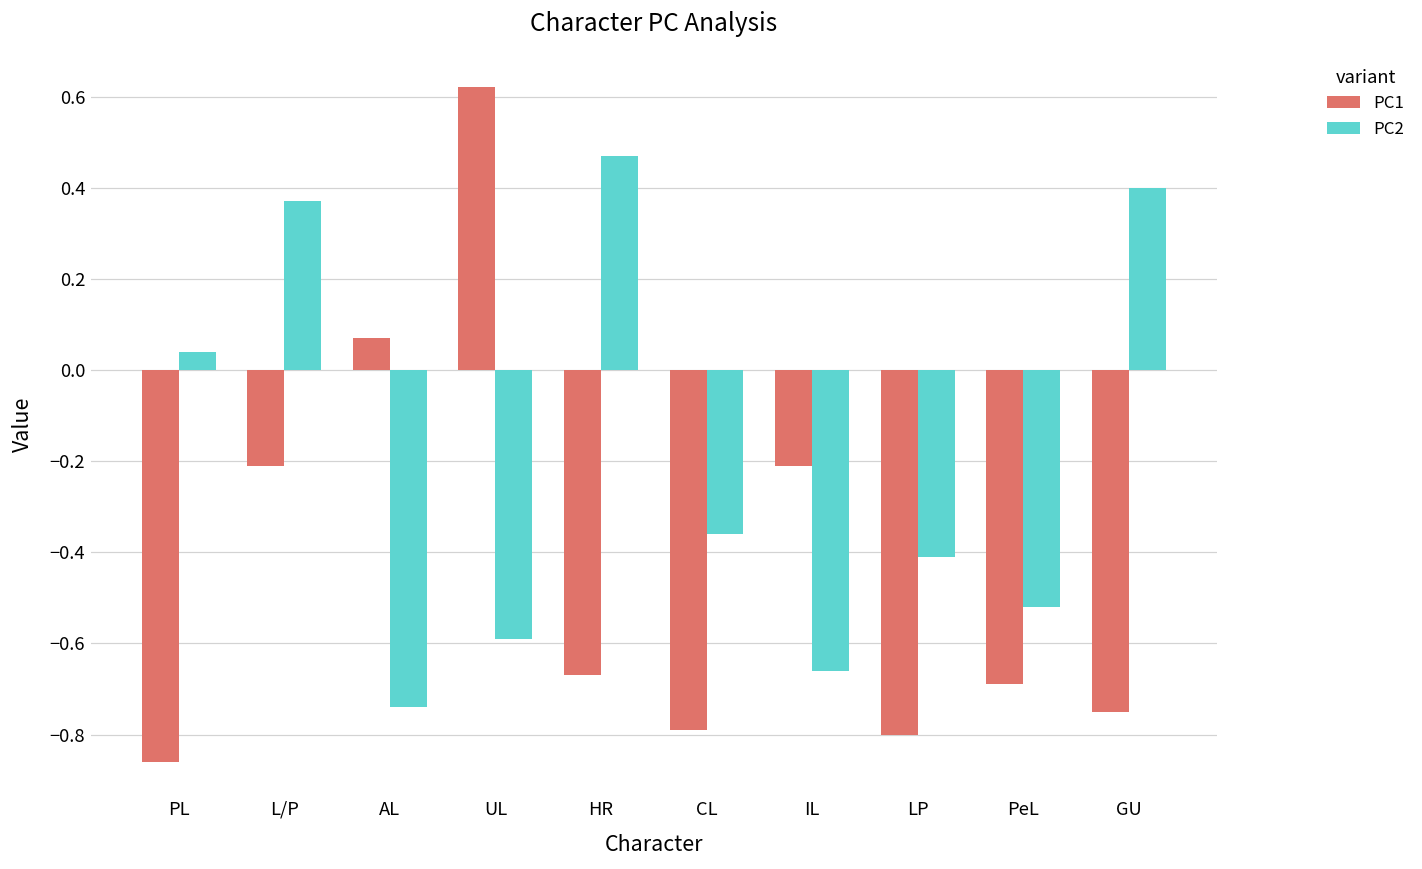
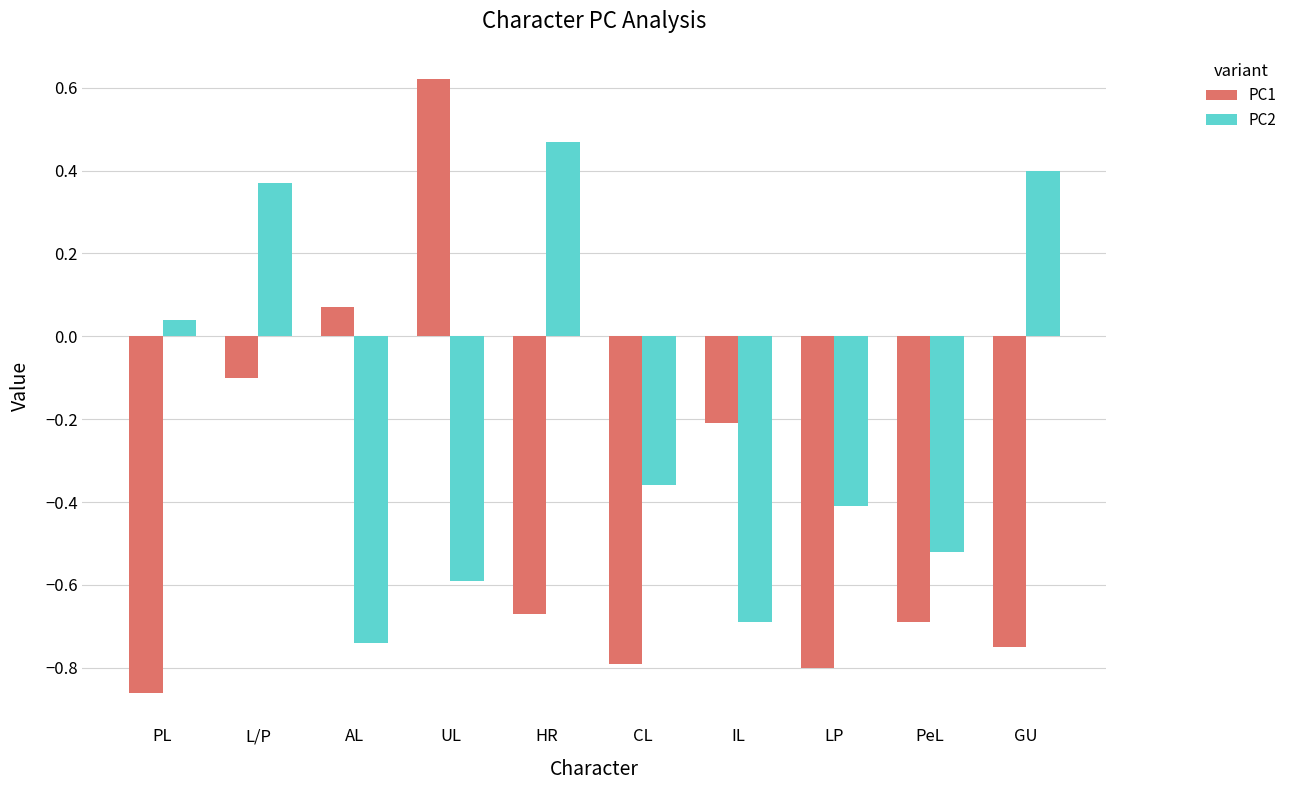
  {
    "PC1": {
      "PL": -0.86,
-     "L/P": -0.21,
+     "L/P": -0.10,
      "AL": 0.07,
      "UL": 0.62,
      "HR": -0.67,
      "CL": -0.79,
      "IL": -0.21,
      "LP": -0.80,
      "PeL": -0.69,
      "GU": -0.75
    },
    "PC2": {
      "PL": 0.04,
      "L/P": 0.37,
      "AL": -0.74,
      "UL": -0.59,
      "HR": 0.47,
      "CL": -0.36,
-     "IL": -0.66,
+     "IL": -0.69,
      "LP": -0.41,
      "PeL": -0.52,
      "GU": 0.40
    }
  }
